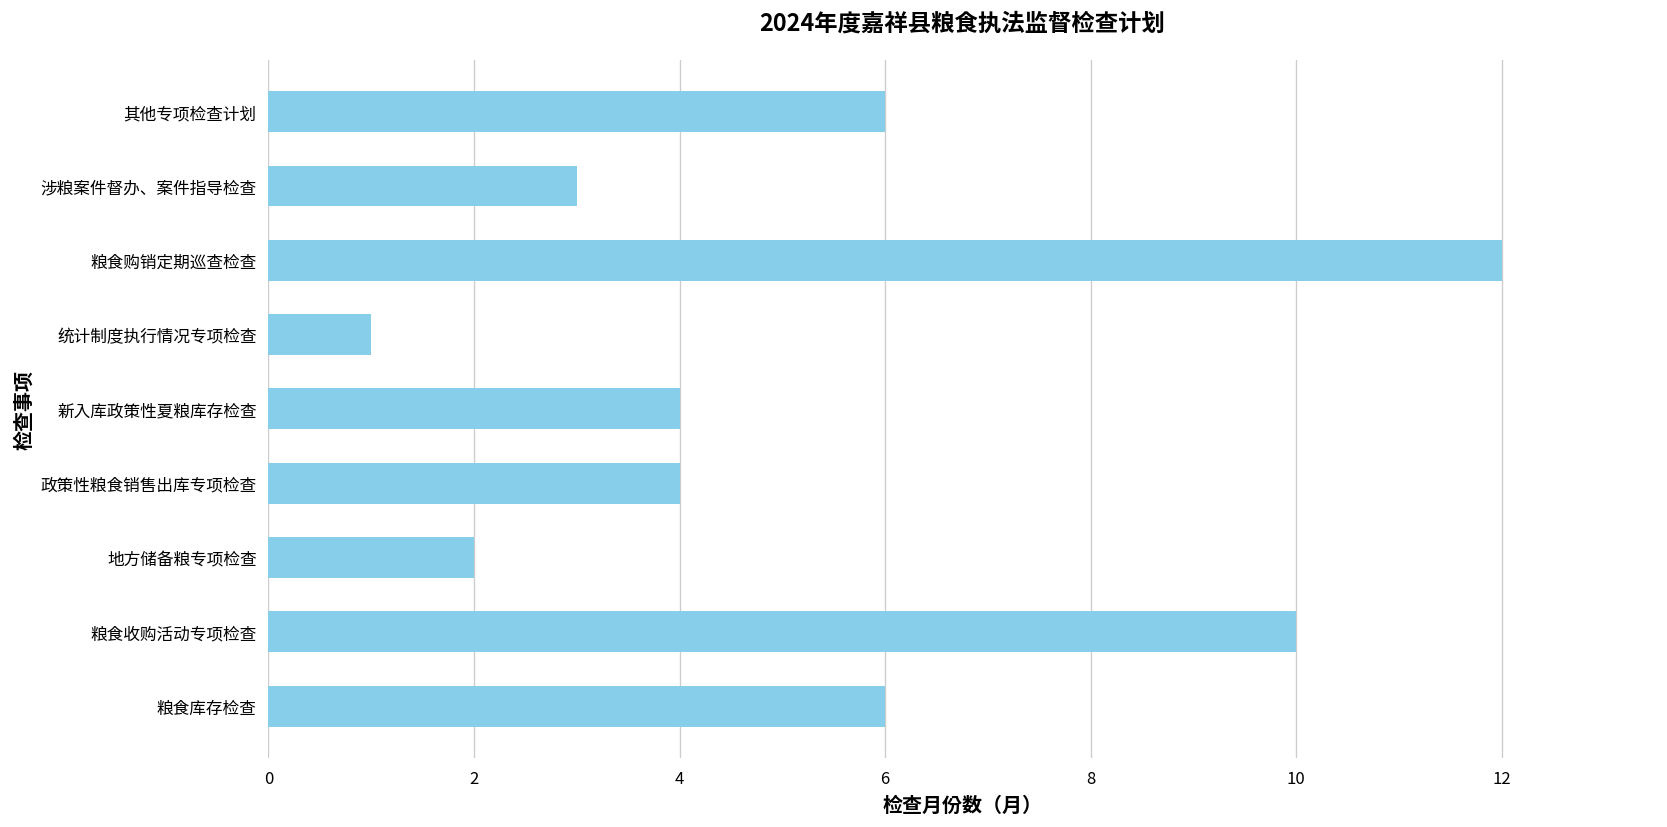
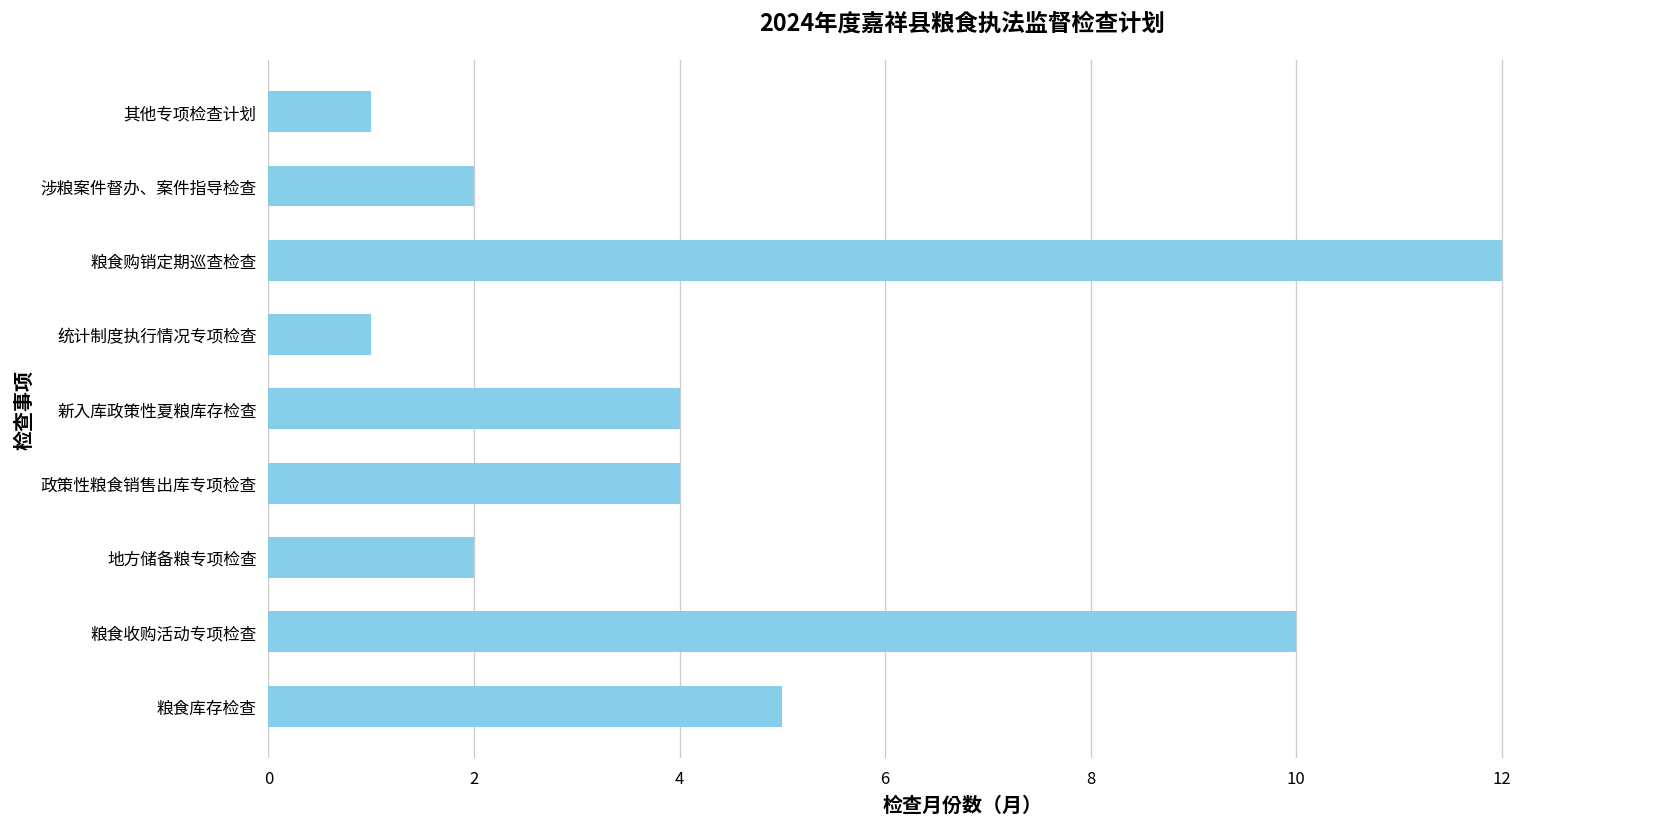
  {
-   "其他专项检查计划": 6,
-   "涉粮案件督办、案件指导检查": 3,
+   "其他专项检查计划": 1,
+   "涉粮案件督办、案件指导检查": 2,
    "粮食购销定期巡查检查": 12,
    "统计制度执行情况专项检查": 1,
    "新入库政策性夏粮库存检查": 4,
    "政策性粮食销售出库专项检查": 4,
    "地方储备粮专项检查": 2,
    "粮食收购活动专项检查": 10,
-   "粮食库存检查": 6
+   "粮食库存检查": 5
  }
